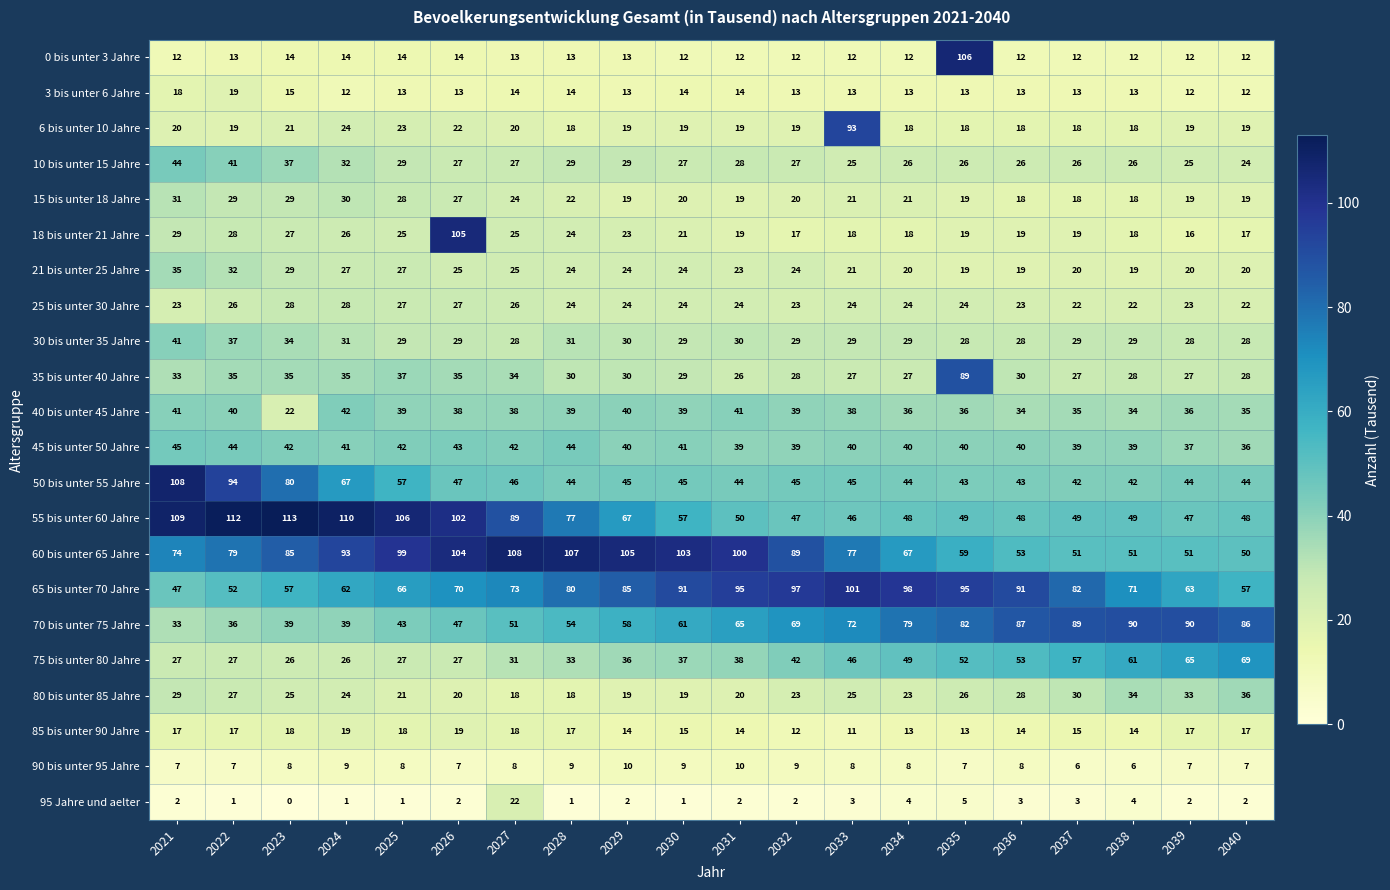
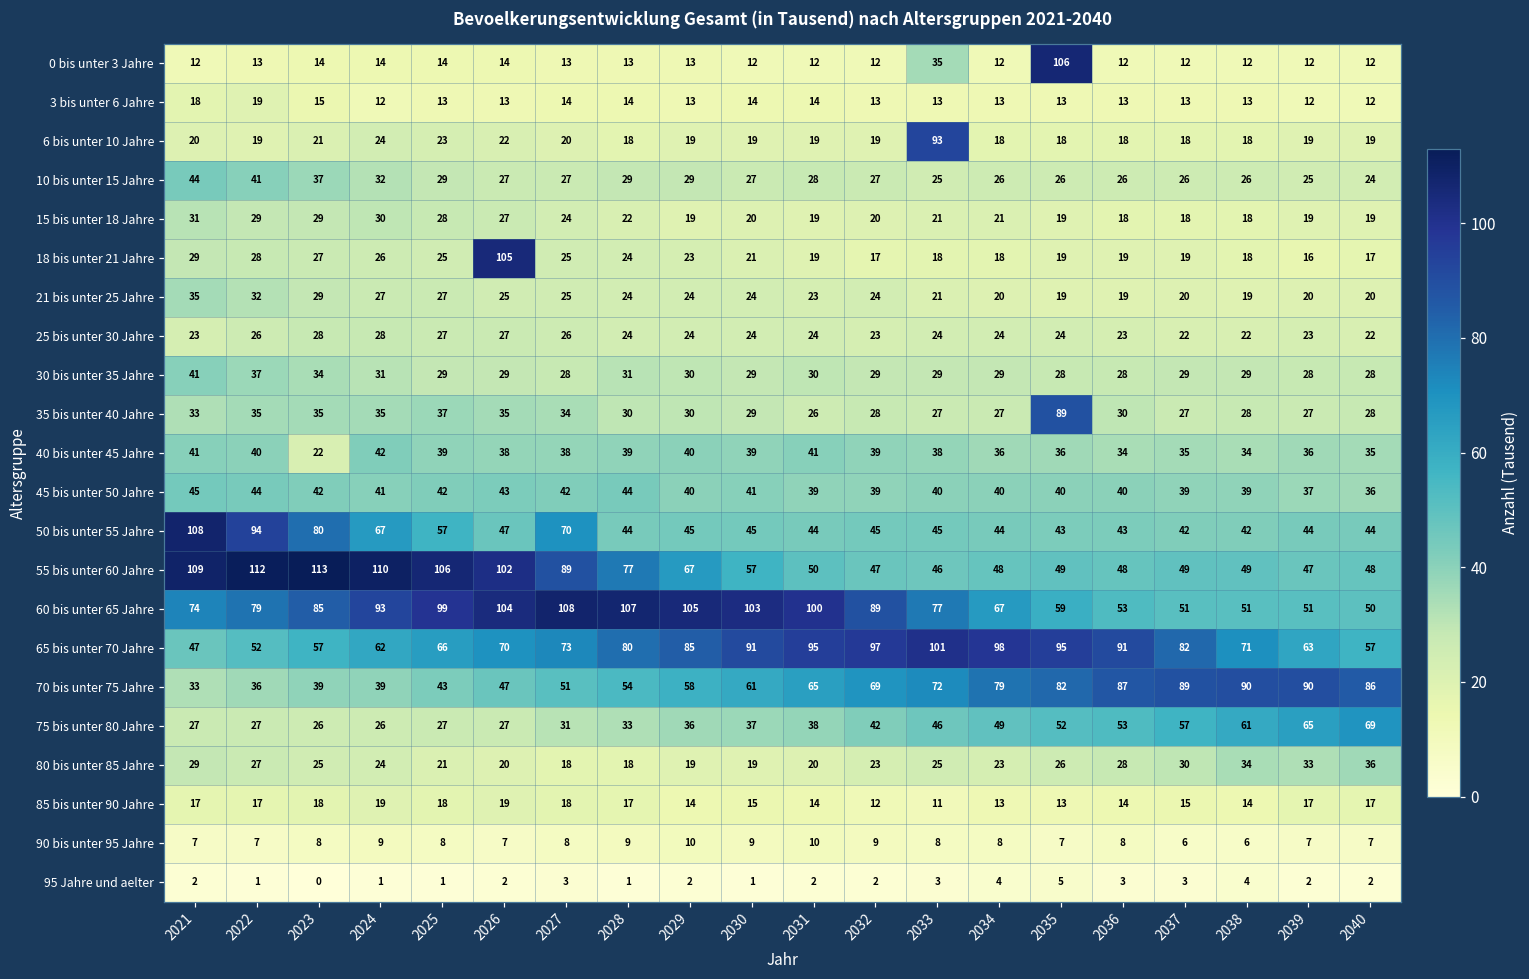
  {
    "0 bis unter 3 Jahre": {
      "2021": 12,
      "2022": 13,
      "2023": 14,
      "2024": 14,
      "2025": 14,
      "2026": 14,
      "2027": 13,
      "2028": 13,
      "2029": 13,
      "2030": 12,
      "2031": 12,
      "2032": 12,
-     "2033": 12,
+     "2033": 35,
      "2034": 12,
      "2035": 106,
      "2036": 12,
      "2037": 12,
      "2038": 12,
      "2039": 12,
      "2040": 12
    },
    "50 bis unter 55 Jahre": {
      "2021": 108,
      "2022": 94,
      "2023": 80,
      "2024": 67,
      "2025": 57,
      "2026": 47,
-     "2027": 46,
+     "2027": 70,
      "2028": 44,
      "2029": 45,
      "2030": 45,
      "2031": 44,
      "2032": 45,
      "2033": 45,
      "2034": 44,
      "2035": 43,
      "2036": 43,
      "2037": 42,
      "2038": 42,
      "2039": 44,
      "2040": 44
    },
    "95 Jahre und aelter": {
      "2021": 2,
      "2022": 1,
      "2023": 0,
      "2024": 1,
      "2025": 1,
      "2026": 2,
-     "2027": 22,
+     "2027": 3,
      "2028": 1,
      "2029": 2,
      "2030": 1,
      "2031": 2,
      "2032": 2,
      "2033": 3,
      "2034": 4,
      "2035": 5,
      "2036": 3,
      "2037": 3,
      "2038": 4,
      "2039": 2,
      "2040": 2
    }
  }
